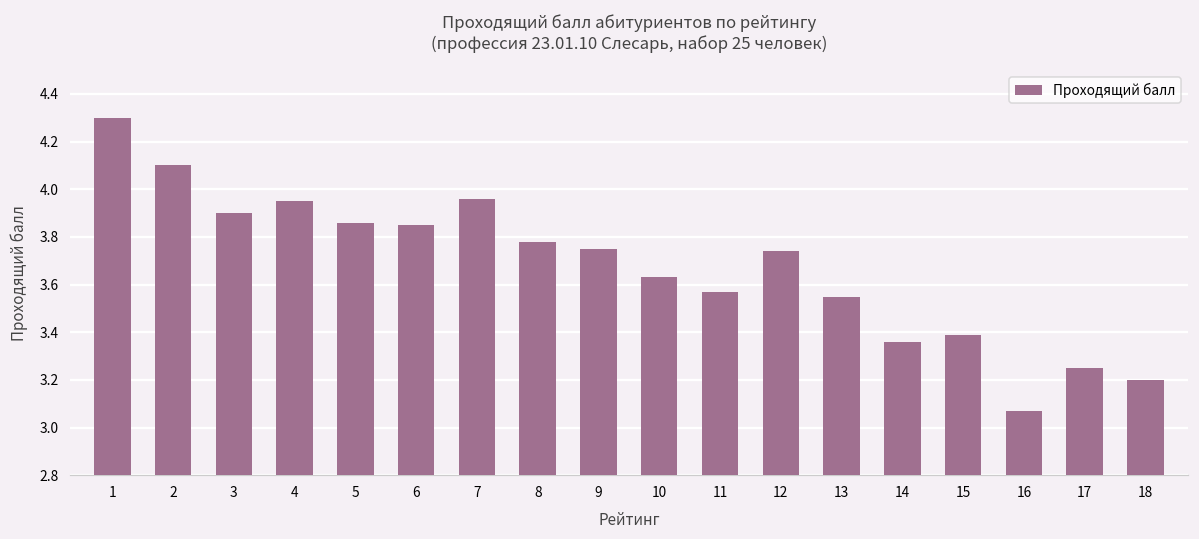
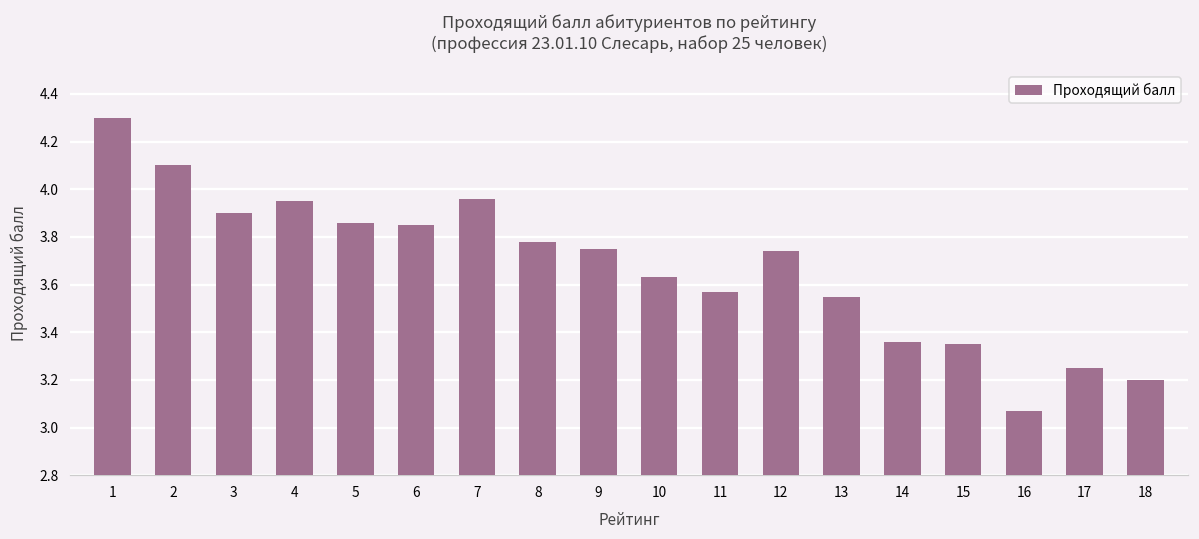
  {
    "1": 4.30,
    "2": 4.10,
    "3": 3.90,
    "4": 3.95,
    "5": 3.86,
    "6": 3.85,
    "7": 3.96,
    "8": 3.78,
    "9": 3.75,
    "10": 3.63,
    "11": 3.57,
    "12": 3.74,
    "13": 3.55,
    "14": 3.36,
-   "15": 3.39,
+   "15": 3.35,
    "16": 3.07,
    "17": 3.25,
    "18": 3.20
  }
